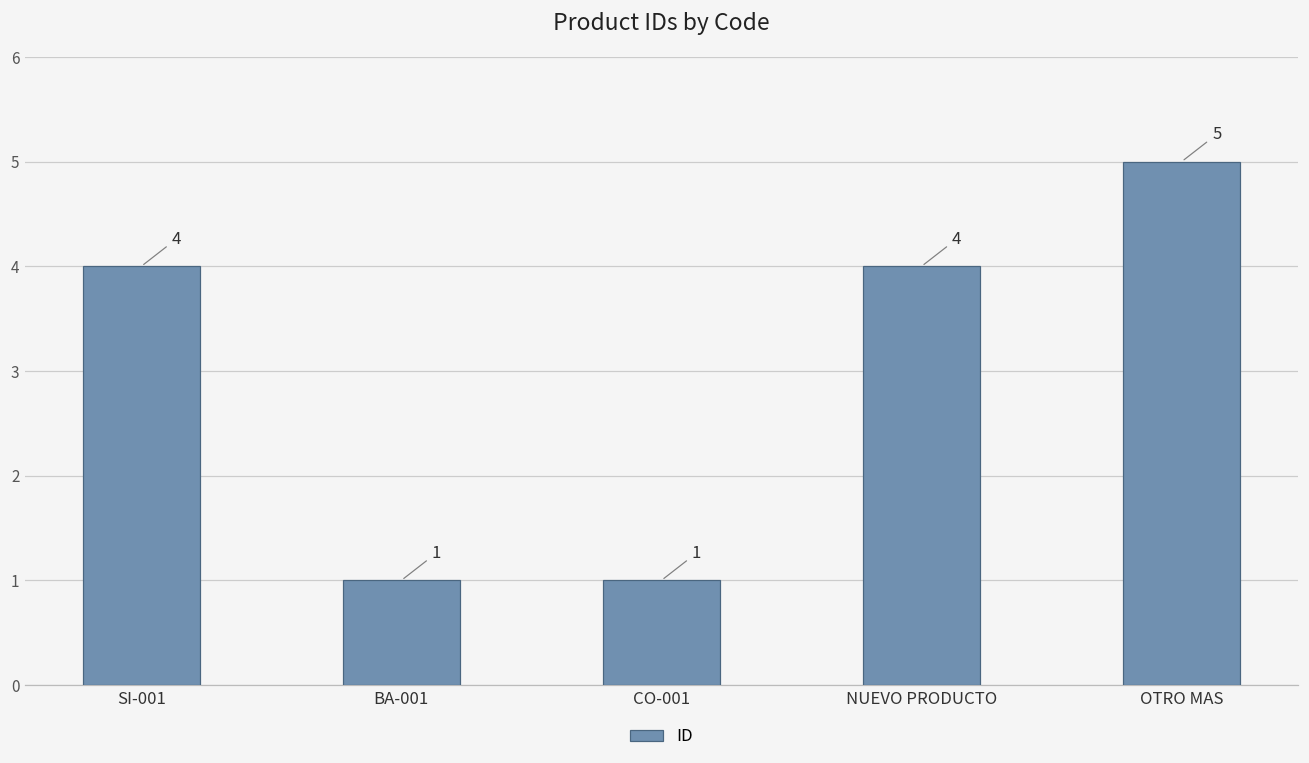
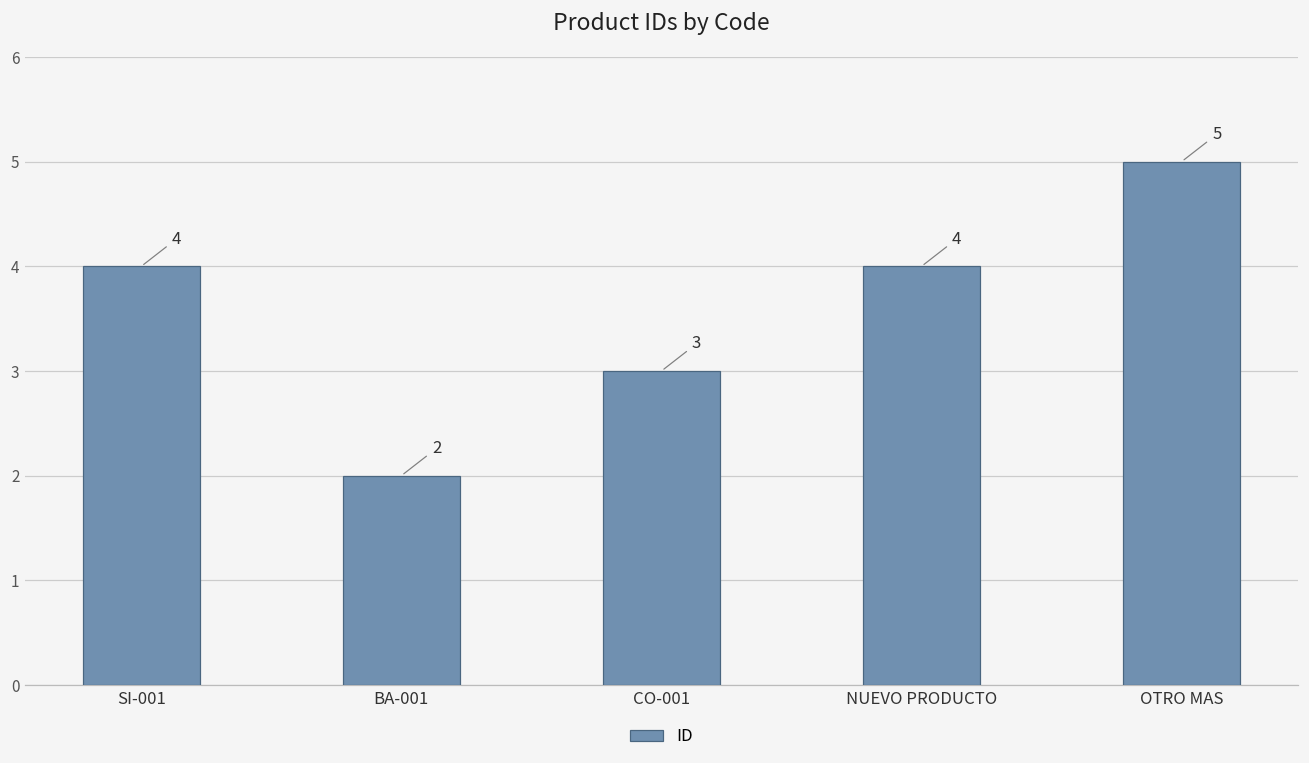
  {
    "SI-001": 4,
-   "BA-001": 1,
-   "CO-001": 1,
+   "BA-001": 2,
+   "CO-001": 3,
    "NUEVO PRODUCTO": 4,
    "OTRO MAS": 5
  }
